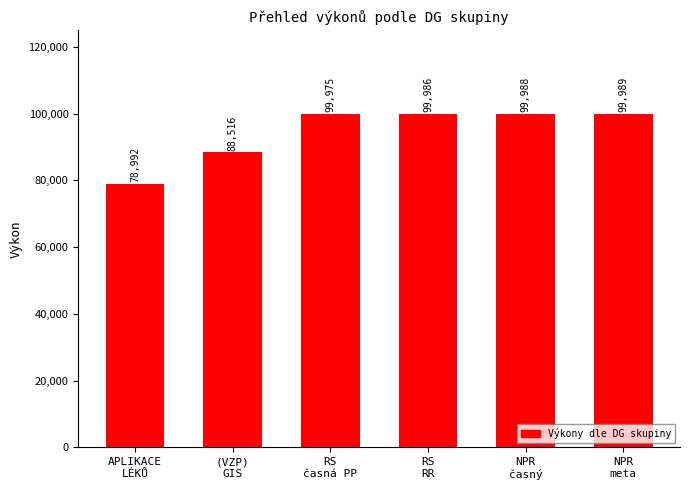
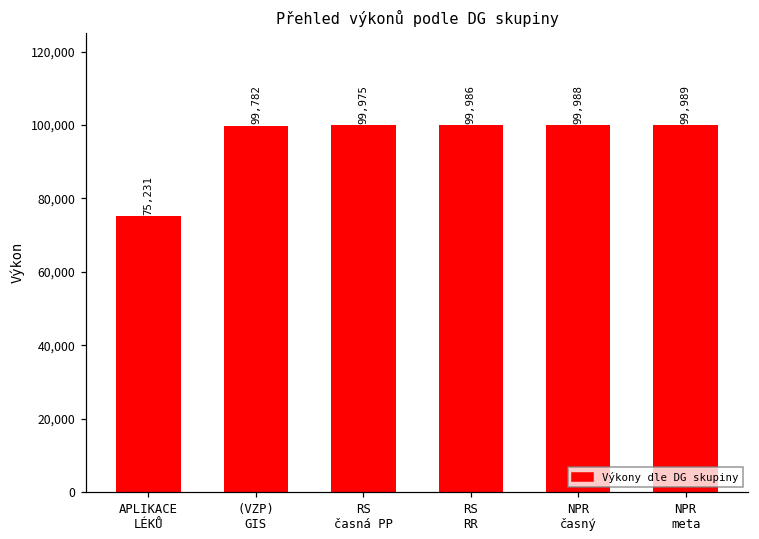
  {
-   "APLIKACE LÉKŮ": "78,992",
-   "(VZP) GIS": "88,516",
+   "APLIKACE LÉKŮ": "75,231",
+   "(VZP) GIS": "99,782",
    "RS časná PP": "99,975",
    "RS RR": "99,986",
    "NPR časný": "99,988",
    "NPR meta": "99,989"
  }
